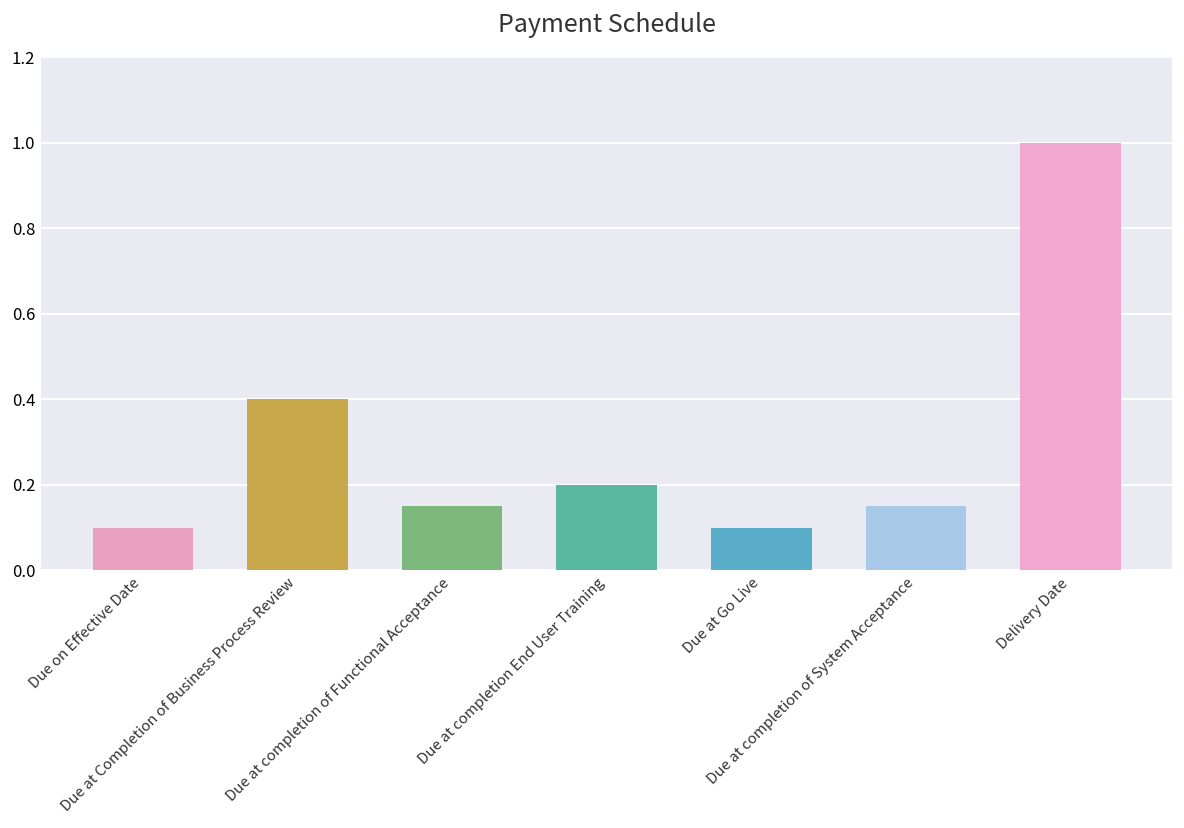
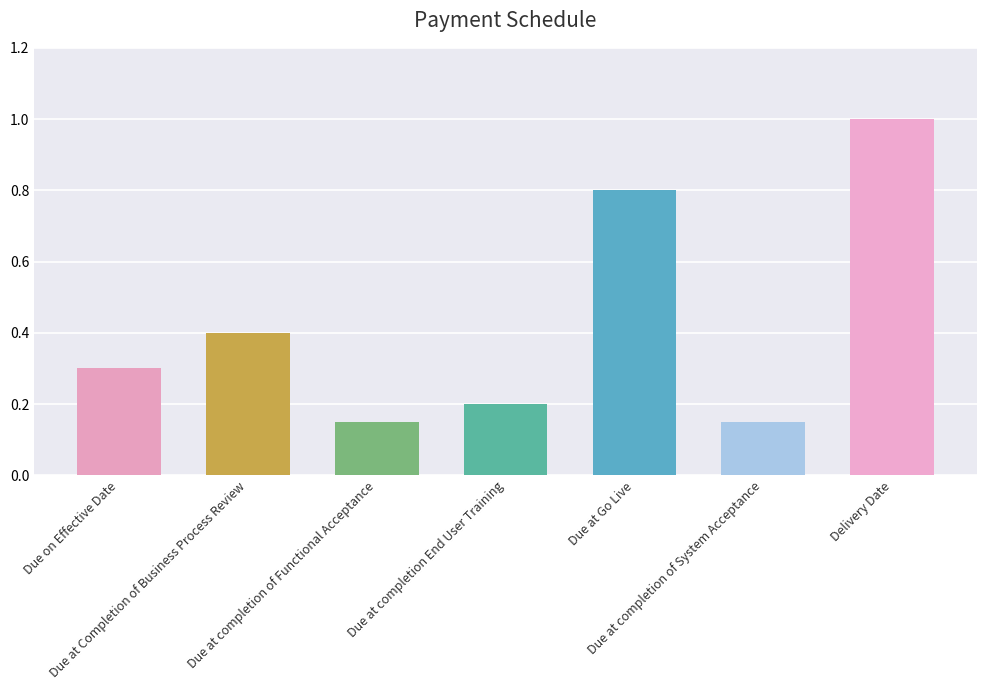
  {
-   "Due on Effective Date": 0.1,
+   "Due on Effective Date": 0.3,
    "Due at Completion of Business Process Review": 0.4,
    "Due at completion of Functional Acceptance": 0.15,
    "Due at completion End User Training": 0.2,
-   "Due at Go Live": 0.1,
+   "Due at Go Live": 0.8,
    "Due at completion of System Acceptance": 0.15,
    "Delivery Date": 1.0
  }
